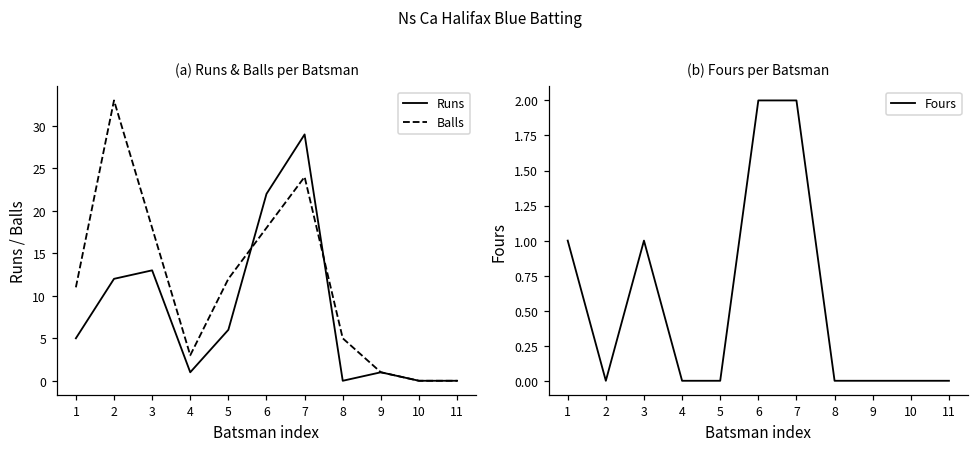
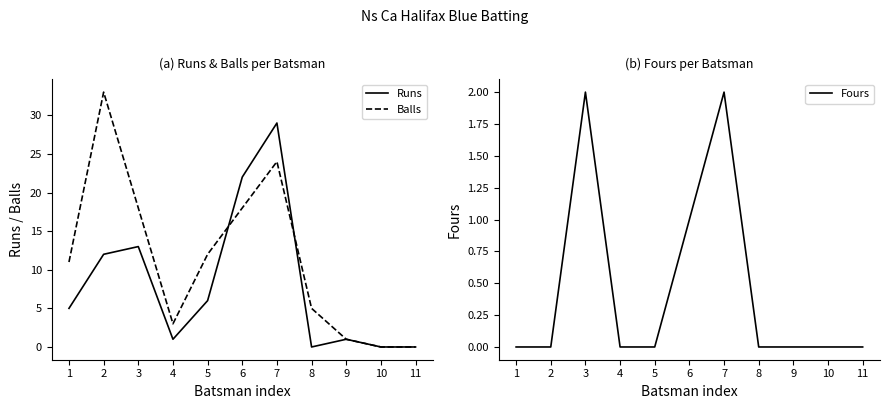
  {
    "(b) Fours per Batsman": {
-     "1": 1,
+     "1": 0,
      "2": 0,
-     "3": 1,
+     "3": 2,
      "4": 0,
      "5": 0,
-     "6": 2,
+     "6": 1,
      "7": 2,
      "8": 0,
      "9": 0,
      "10": 0,
      "11": 0
    }
  }
